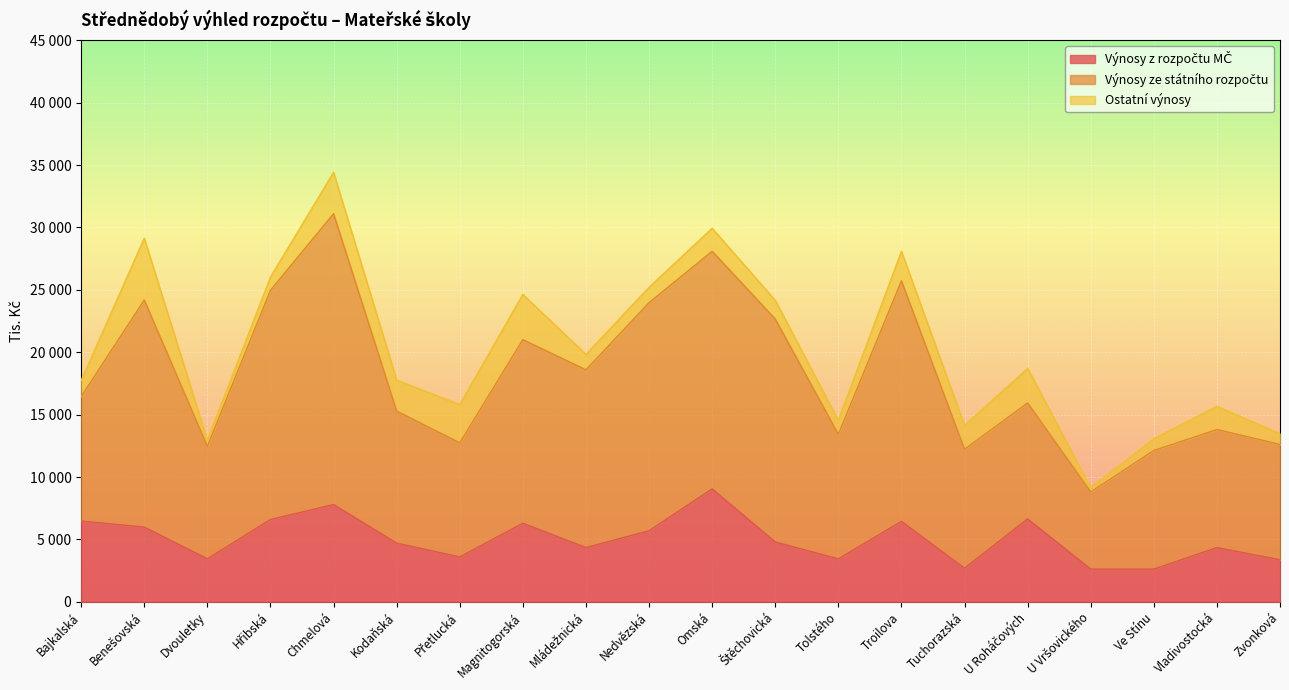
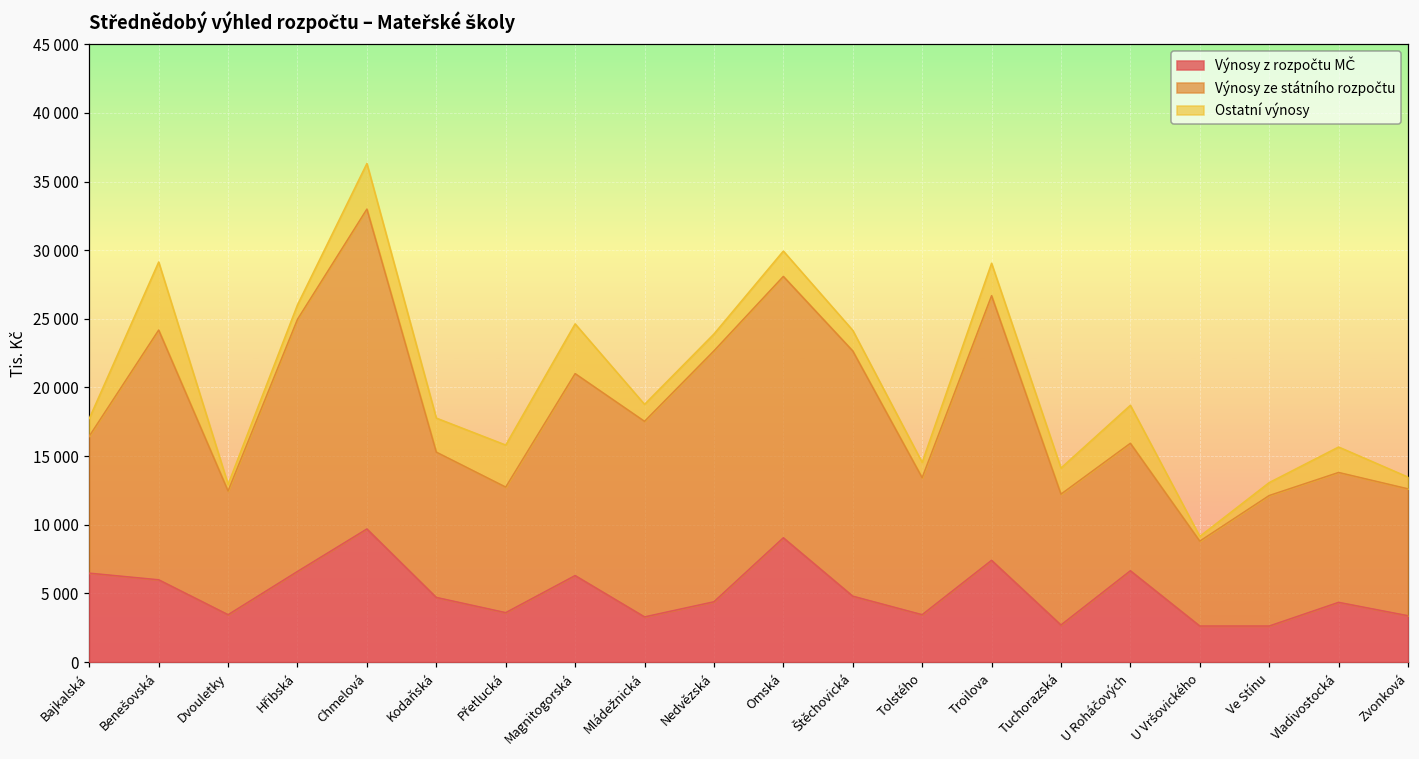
  {
    "Výnosy z rozpočtu MČ": {
      "Bajkalská": 6500,
      "Benešovská": 6000,
      "Dvouletky": 3500,
      "Hřibská": 6600,
-     "Chmelová": 7800,
+     "Chmelová": 9700,
      "Kodaňská": 4700,
      "Přetlucká": 3600,
      "Magnitogorská": 6300,
-     "Mládežnická": 4400,
-     "Nedvězská": 5700,
+     "Mládežnická": 3300,
+     "Nedvězská": 4400,
      "Omská": 9100,
      "Štěchovická": 4800,
      "Tolstého": 3500,
-     "Troilova": 6500,
+     "Troilova": 7400,
      "Tuchorazská": 2700,
      "U Roháčových": 6700,
      "U Vršovického": 2600,
      "Ve Stínu": 2600,
      "Vladivostocká": 4400,
      "Zvonková": 3400
    }
  }
